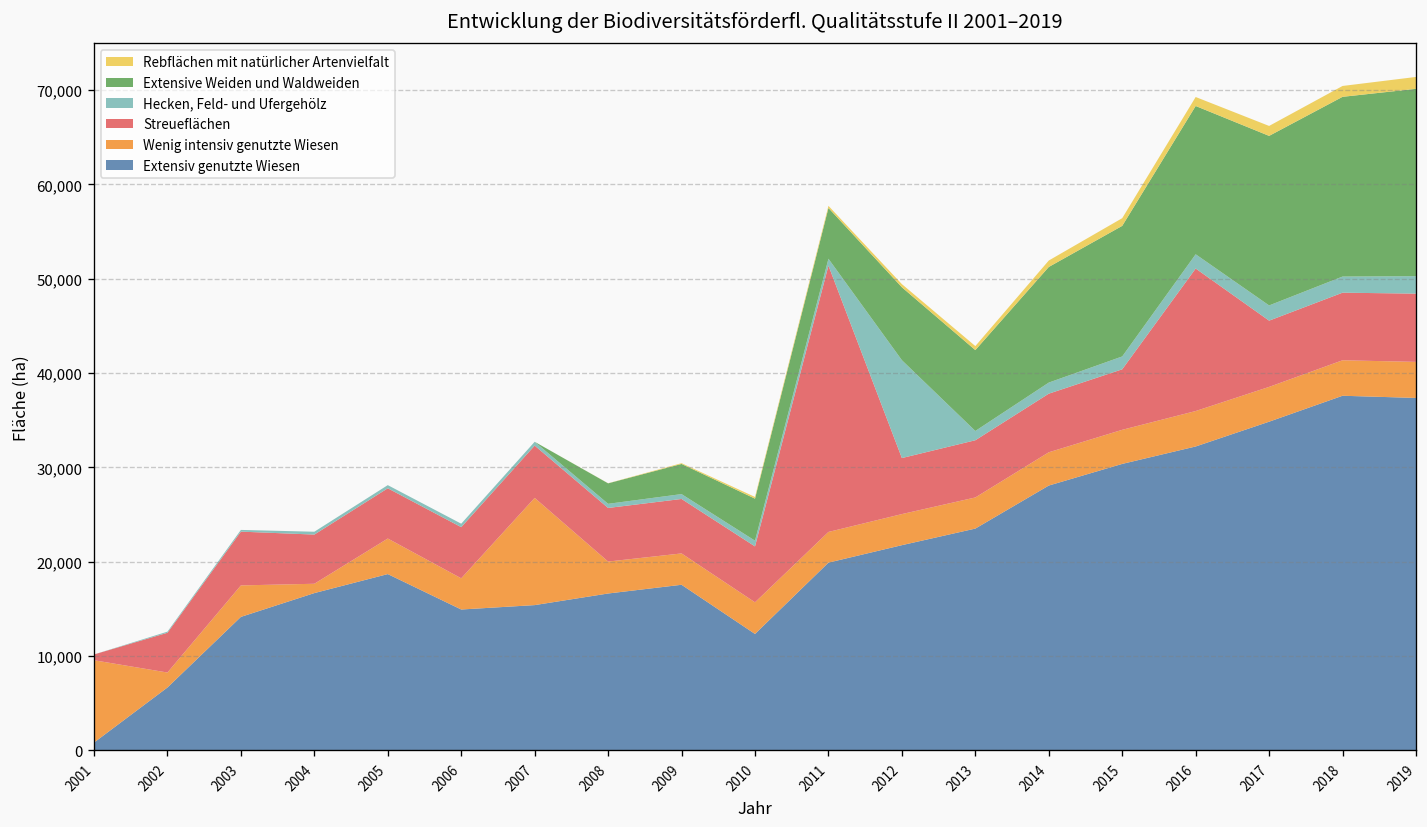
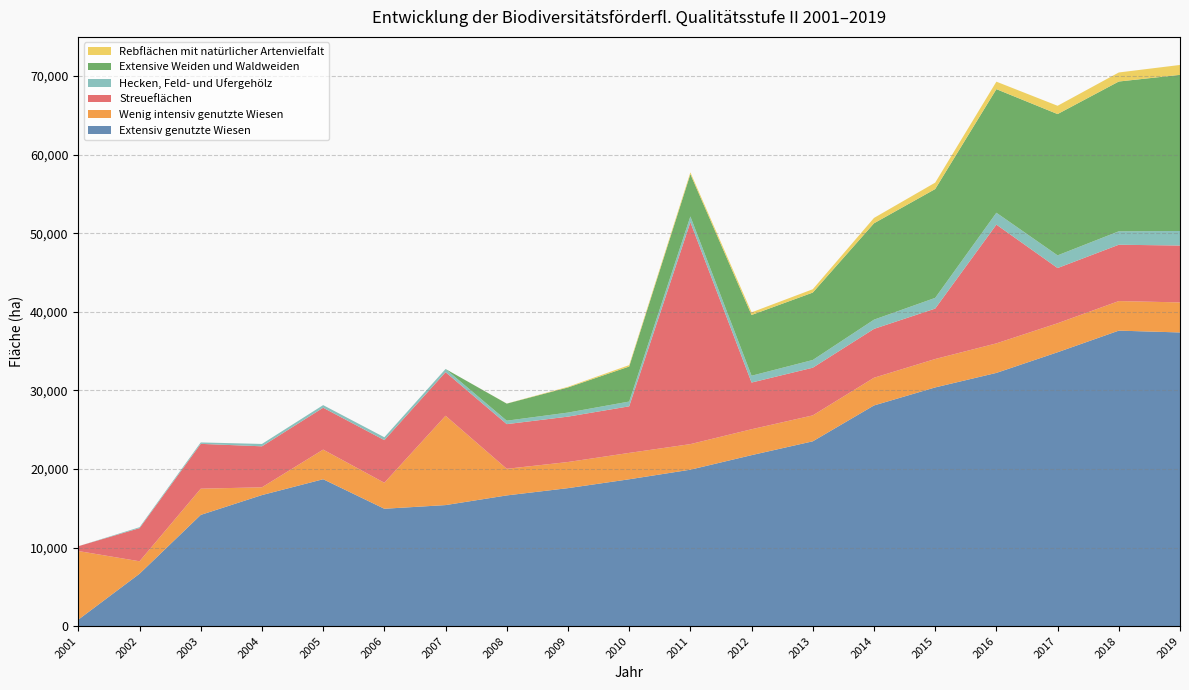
  {
    "Extensiv genutzte Wiesen": {
      "2001": "1,000",
      "2002": "7,000",
      "2003": "14,000",
      "2004": "17,000",
      "2005": "19,000",
      "2006": "15,000",
      "2007": "15,000",
      "2008": "17,000",
      "2009": "18,000",
-     "2010": "12,000",
+     "2010": "19,000",
      "2011": "20,000",
      "2012": "22,000",
      "2013": "24,000",
      "2014": "28,000",
      "2015": "30,000",
      "2016": "32,000",
      "2017": "35,000",
      "2018": "38,000",
      "2019": "37,000"
    },
    "Wenig intensiv genutzte Wiesen": {
      "2001": "9,000",
      "2002": "2,000",
      "2003": "3,000",
      "2004": "1,000",
      "2005": "4,000",
      "2006": "3,000",
      "2007": "11,000",
      "2008": "3,000",
      "2009": "3,000",
      "2010": "3,000",
      "2011": "3,000",
      "2012": "3,000",
      "2013": "3,000",
      "2014": "4,000",
      "2015": "4,000",
      "2016": "4,000",
      "2017": "4,000",
      "2018": "4,000",
      "2019": "4,000"
    },
    "Streueflächen": {
      "2005": "5,000",
      "2006": "5,000",
      "2007": "6,000",
      "2008": "6,000",
      "2009": "6,000",
      "2010": "6,000",
      "2011": "28,000",
      "2012": "6,000",
      "2013": "6,000",
      "2014": "6,000",
      "2015": "6,000",
      "2016": "15,000",
      "2017": "7,000",
      "2018": "7,000",
      "2019": "7,000"
    },
    "Hecken, Feld- und Ufergehölz": {
      "2008": "0",
      "2009": "1,000",
      "2010": "1,000",
      "2011": "1,000",
-     "2012": "10,000",
+     "2012": "1,000",
      "2013": "1,000",
      "2014": "1,000",
      "2015": "1,000",
      "2016": "2,000",
      "2017": "2,000",
      "2018": "2,000",
      "2019": "2,000"
    },
    "Extensive Weiden und Waldweiden": {
      "2012": "8,000",
      "2013": "9,000",
      "2014": "12,000",
      "2015": "14,000",
      "2016": "16,000",
      "2017": "18,000",
      "2018": "19,000",
      "2019": "20,000"
    },
    "Rebflächen mit natürlicher Artenvielfalt": {
      "2012": "0",
      "2013": "0",
      "2014": "1,000",
      "2015": "1,000",
      "2016": "1,000",
      "2017": "1,000",
      "2018": "1,000",
      "2019": "1,000"
    }
  }
